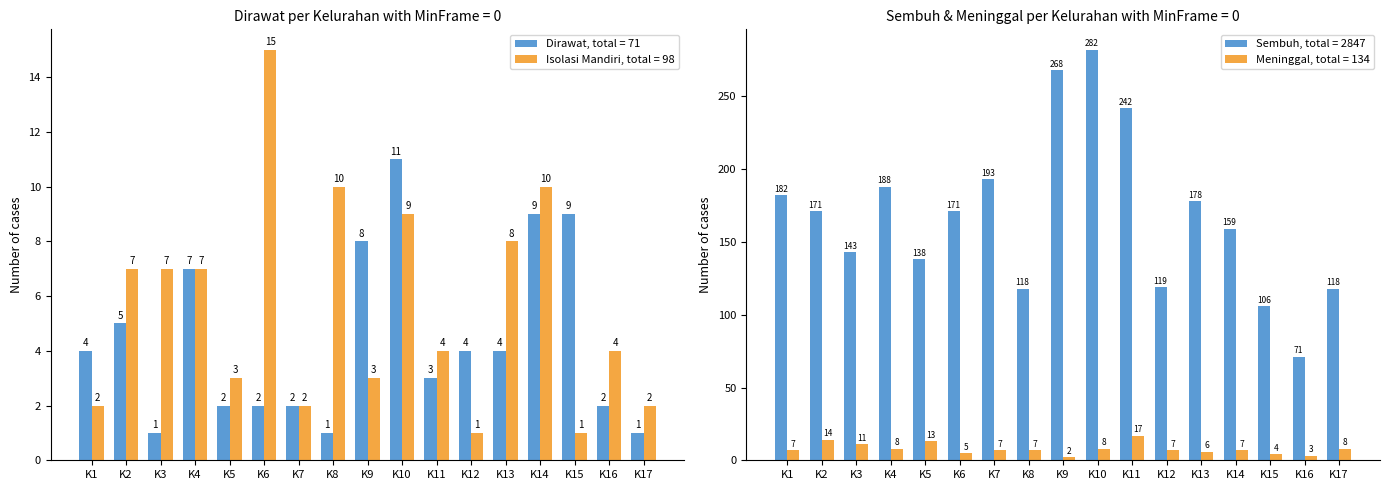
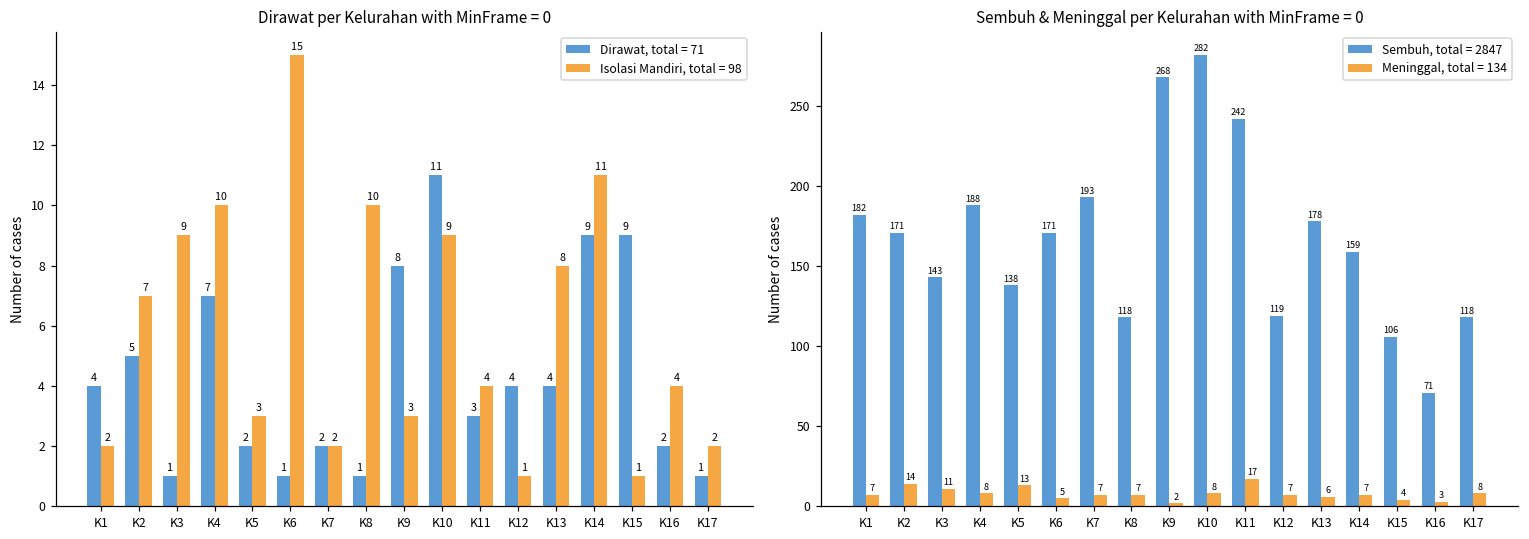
  {
    "Dirawat per Kelurahan with MinFrame = 0": {
      "Dirawat, total = 71": {
        "K1": 4,
        "K2": 5,
        "K3": 1,
        "K4": 7,
        "K5": 2,
-       "K6": 2,
+       "K6": 1,
        "K7": 2,
        "K8": 1,
        "K9": 8,
        "K10": 11,
        "K11": 3,
        "K12": 4,
        "K13": 4,
        "K14": 9,
        "K15": 9,
        "K16": 2,
        "K17": 1
      },
      "Isolasi Mandiri, total = 98": {
        "K1": 2,
        "K2": 7,
-       "K3": 7,
-       "K4": 7,
+       "K3": 9,
+       "K4": 10,
        "K5": 3,
        "K6": 15,
        "K7": 2,
        "K8": 10,
        "K9": 3,
        "K10": 9,
        "K11": 4,
        "K12": 1,
        "K13": 8,
-       "K14": 10,
+       "K14": 11,
        "K15": 1,
        "K16": 4,
        "K17": 2
      }
    },
    "Sembuh & Meninggal per Kelurahan with MinFrame = 0": {
      "Sembuh, total = 2847": {
        "K1": 182,
        "K2": 171,
        "K3": 143,
        "K4": 188,
        "K5": 138,
        "K6": 171,
        "K7": 193,
        "K8": 118,
        "K9": 268,
        "K10": 282,
        "K11": 242,
        "K12": 119,
        "K13": 178,
        "K14": 159,
        "K15": 106,
        "K16": 71,
        "K17": 118
      },
      "Meninggal, total = 134": {
        "K1": 7,
        "K2": 14,
        "K3": 11,
        "K4": 8,
        "K5": 13,
        "K6": 5,
        "K7": 7,
        "K8": 7,
        "K9": 2,
        "K10": 8,
        "K11": 17,
        "K12": 7,
        "K13": 6,
        "K14": 7,
        "K15": 4,
        "K16": 3,
        "K17": 8
      }
    }
  }
